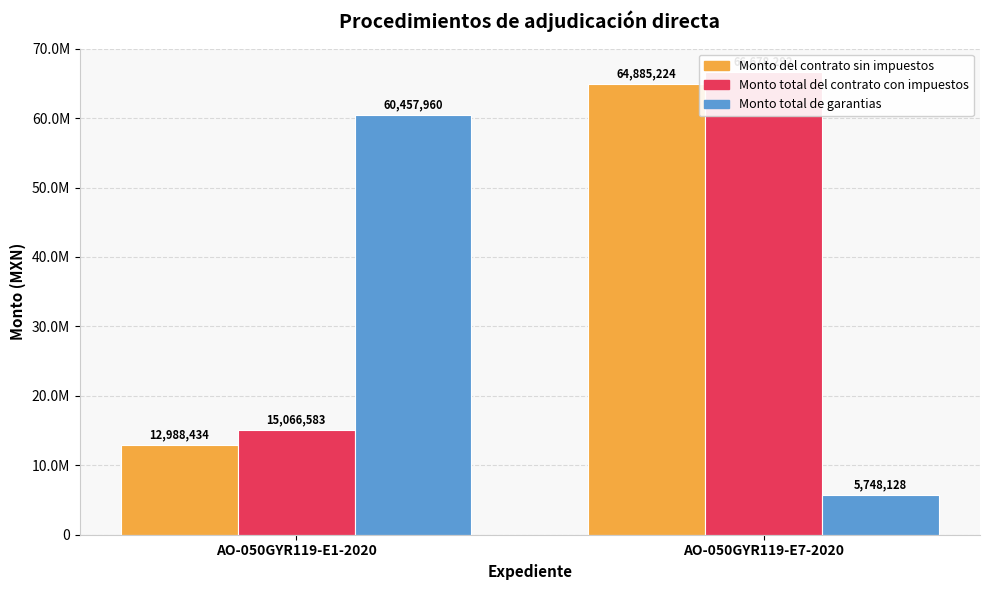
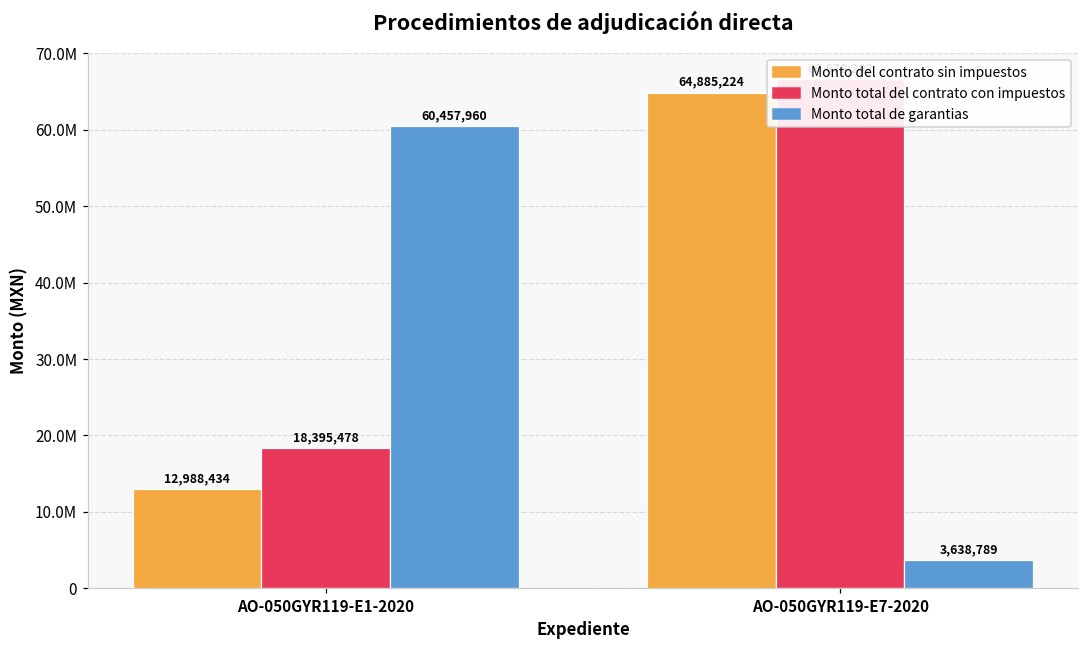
  {
    "Monto del contrato sin impuestos": {
      "AO-050GYR119-E1-2020": "12,988,434",
      "AO-050GYR119-E7-2020": "64,885,224"
    },
    "Monto total del contrato con impuestos": {
-     "AO-050GYR119-E1-2020": "15,066,583"
+     "AO-050GYR119-E1-2020": "18,395,478"
    },
    "Monto total de garantias": {
      "AO-050GYR119-E1-2020": "60,457,960",
-     "AO-050GYR119-E7-2020": "5,748,128"
+     "AO-050GYR119-E7-2020": "3,638,789"
    }
  }
